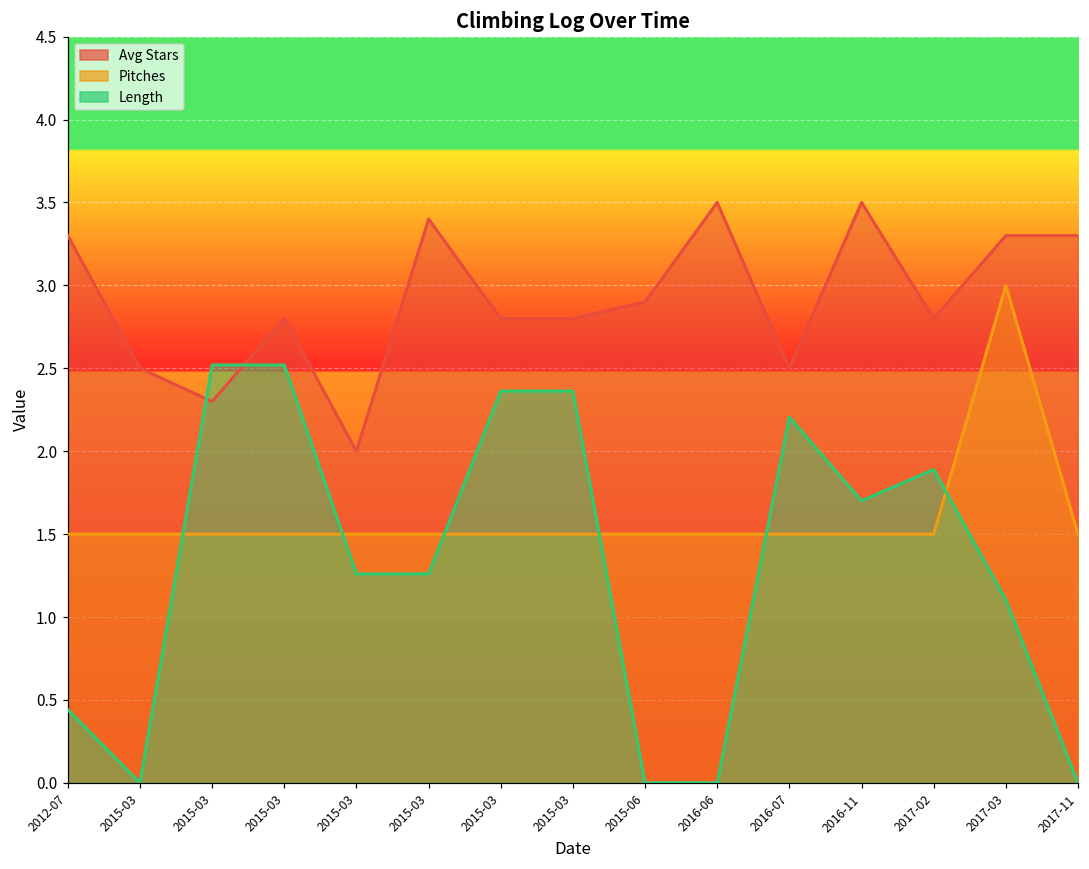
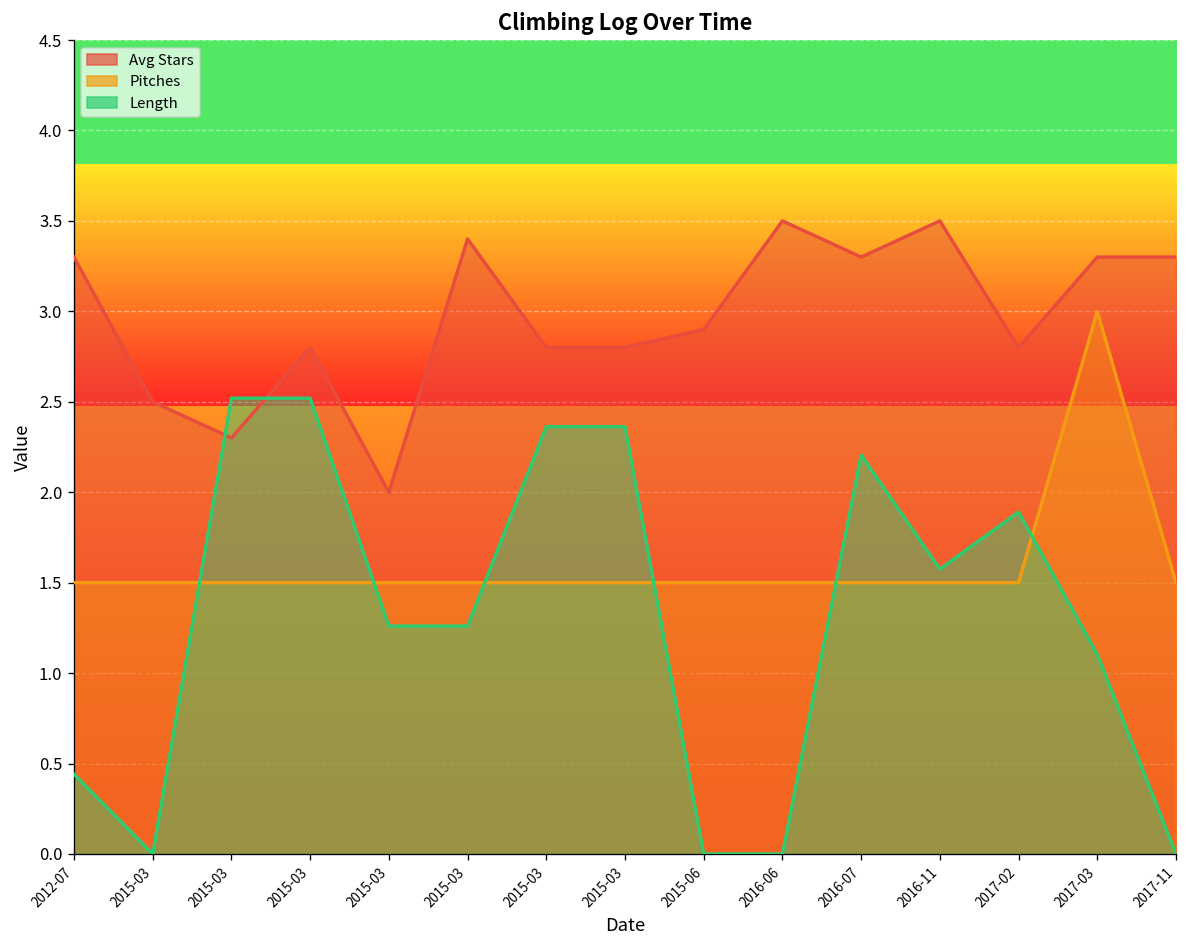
  {
    "Avg Stars": {
      "2012-07": 3.3,
      "2015-06": 2.9,
      "2016-06": 3.5,
-     "2016-07": 2.5,
+     "2016-07": 3.3,
      "2016-11": 3.5,
      "2017-02": 2.8,
      "2017-03": 3.3,
      "2017-11": 3.3
    },
    "Pitches": {
      "2012-07": 1.50,
      "2015-06": 1.50,
      "2016-06": 1.50,
      "2016-07": 1.50,
      "2016-11": 1.50,
      "2017-02": 1.50,
      "2017-03": 3.00,
      "2017-11": 1.50
    },
    "Length": {
      "2012-07": 0.44,
      "2015-06": 0.00,
      "2016-06": 0.00,
      "2016-07": 2.20,
-     "2016-11": 1.70,
+     "2016-11": 1.58,
      "2017-02": 1.89,
      "2017-03": 1.10,
      "2017-11": 0.00
    }
  }
